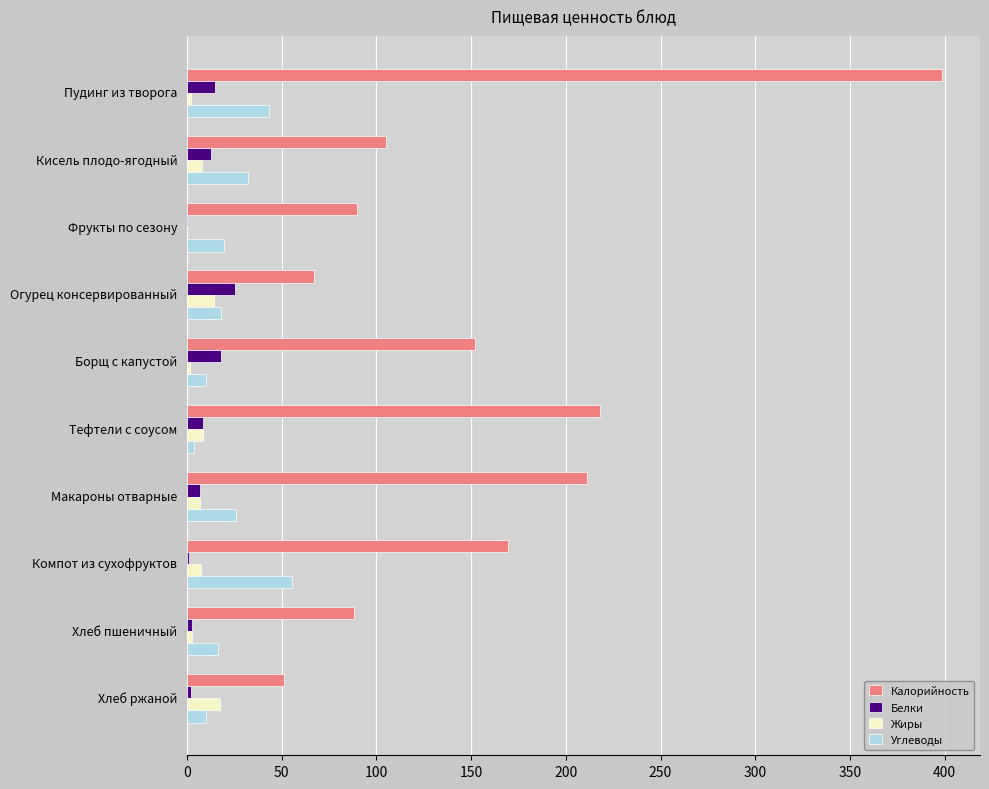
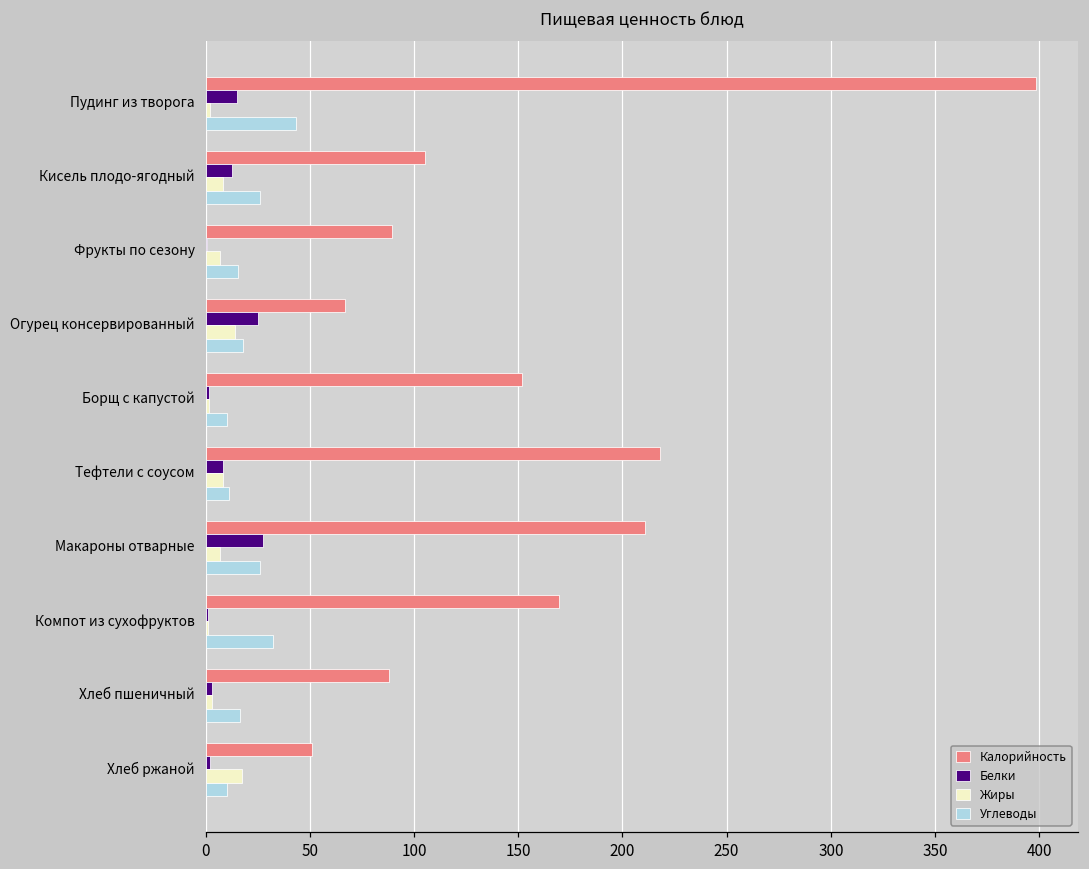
  {
    "Калорийность": {
      "Пудинг из творога": 399,
      "Кисель плодо-ягодный": 105,
      "Фрукты по сезону": 90,
      "Огурец консервированный": 67,
      "Борщ с капустой": 152,
      "Тефтели с соусом": 218,
      "Макароны отварные": 211,
      "Компот из сухофруктов": 169,
      "Хлеб пшеничный": 88,
      "Хлеб ржаной": 51
    },
    "Белки": {
      "Пудинг из творога": 15,
      "Кисель плодо-ягодный": 13,
      "Огурец консервированный": 25,
-     "Борщ с капустой": 18,
+     "Борщ с капустой": 1,
      "Тефтели с соусом": 8,
-     "Макароны отварные": 7,
+     "Макароны отварные": 27,
      "Хлеб пшеничный": 3,
      "Хлеб ржаной": 2
    },
    "Жиры": {
      "Пудинг из творога": 2,
      "Кисель плодо-ягодный": 8,
-     "Фрукты по сезону": 0,
+     "Фрукты по сезону": 7,
      "Огурец консервированный": 14,
      "Борщ с капустой": 1,
      "Тефтели с соусом": 8,
      "Макароны отварные": 7,
-     "Компот из сухофруктов": 8,
+     "Компот из сухофруктов": 1,
      "Хлеб пшеничный": 3,
      "Хлеб ржаной": 17
    },
    "Углеводы": {
      "Пудинг из творога": 43,
-     "Кисель плодо-ягодный": 32,
-     "Фрукты по сезону": 20,
+     "Кисель плодо-ягодный": 26,
+     "Фрукты по сезону": 15,
      "Огурец консервированный": 18,
      "Борщ с капустой": 10,
-     "Тефтели с соусом": 4,
+     "Тефтели с соусом": 11,
      "Макароны отварные": 26,
-     "Компот из сухофруктов": 56,
+     "Компот из сухофруктов": 32,
      "Хлеб пшеничный": 16,
      "Хлеб ржаной": 10
    }
  }
